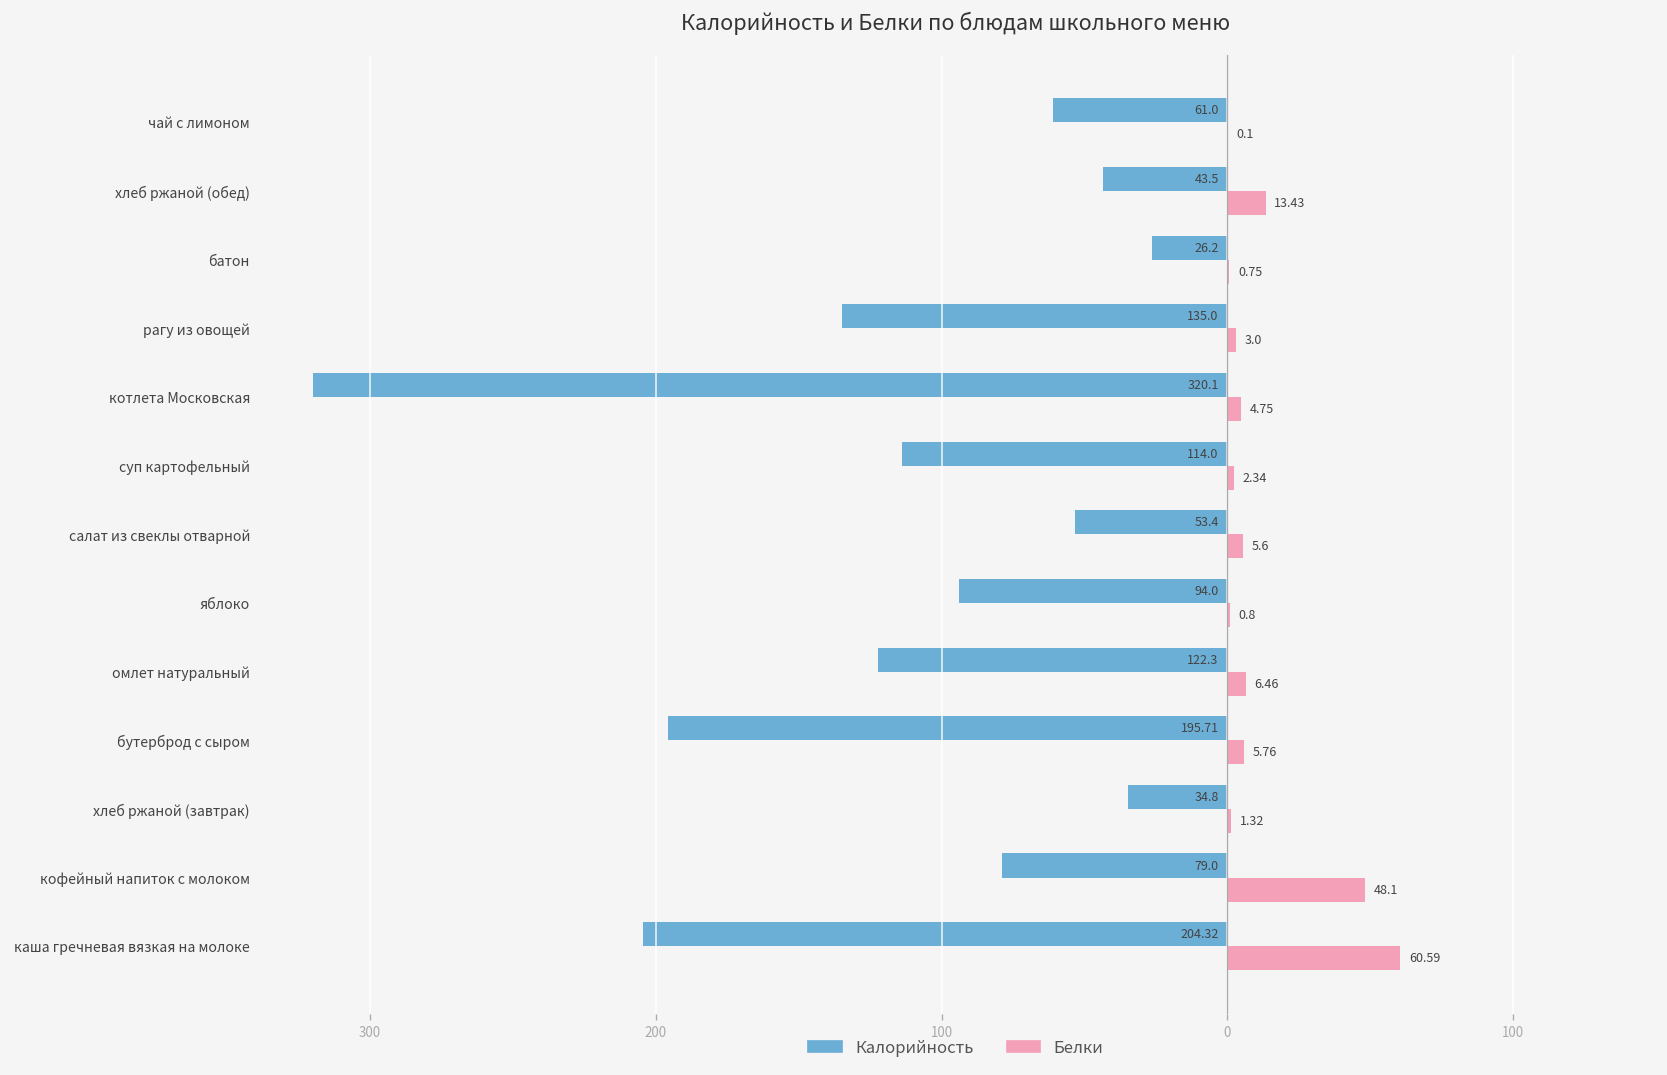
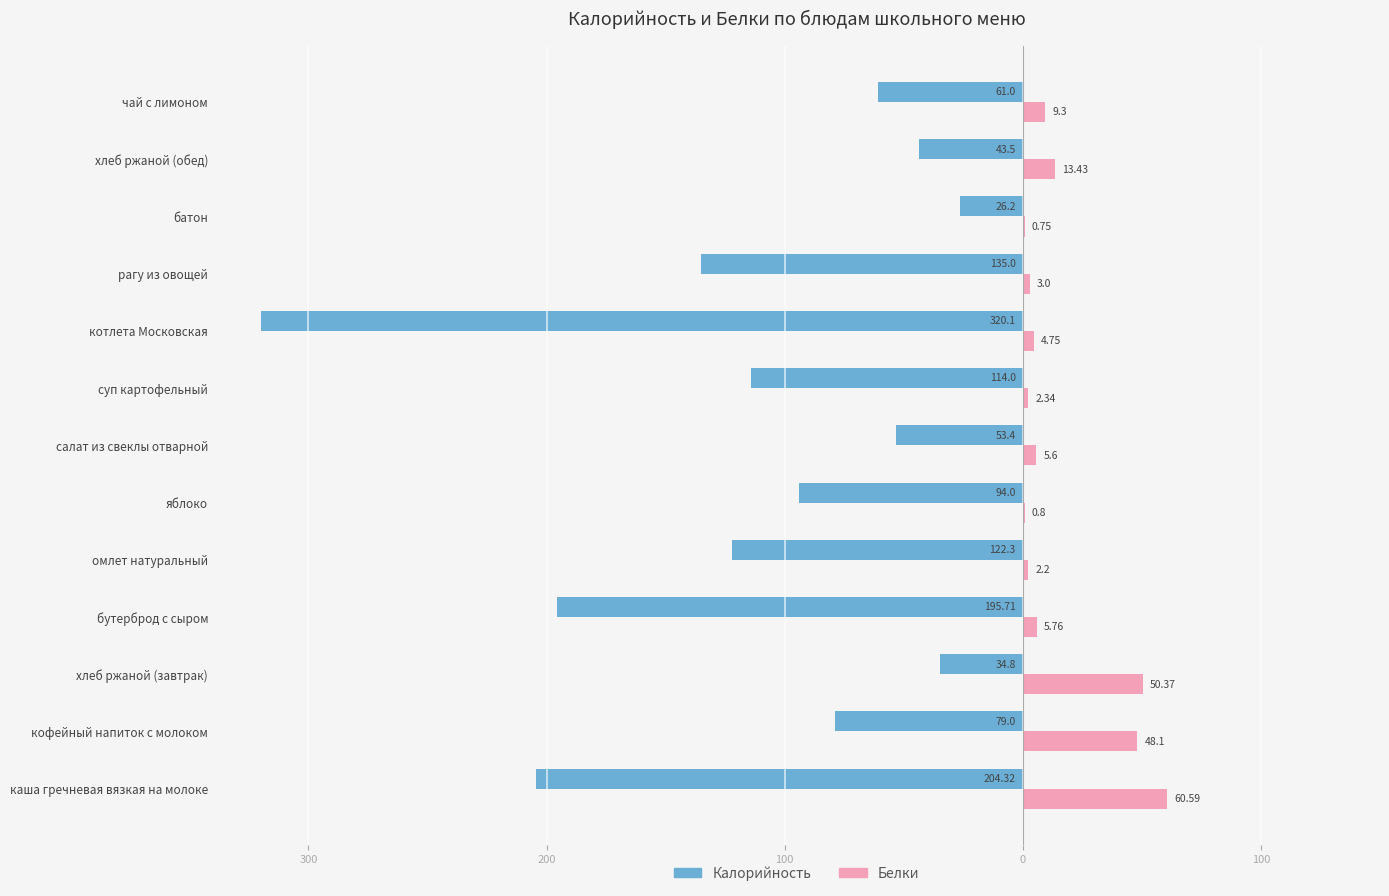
  {
    "Белки": {
-     "чай с лимоном": 0.1,
+     "чай с лимоном": 9.3,
      "хлеб ржаной (обед)": 13.43,
      "батон": 0.75,
      "рагу из овощей": 3.0,
      "котлета Московская": 4.75,
      "суп картофельный": 2.34,
      "салат из свеклы отварной": 5.6,
      "яблоко": 0.8,
-     "омлет натуральный": 6.46,
+     "омлет натуральный": 2.2,
      "бутерброд с сыром": 5.76,
-     "хлеб ржаной (завтрак)": 1.32,
+     "хлеб ржаной (завтрак)": 50.37,
      "кофейный напиток с молоком": 48.1,
      "каша гречневая вязкая на молоке": 60.59
    }
  }
